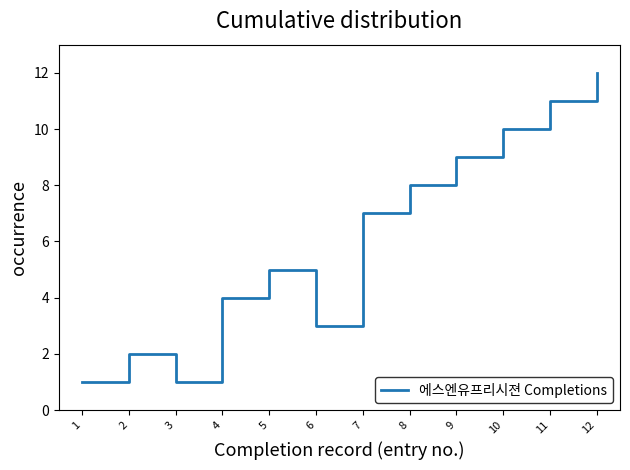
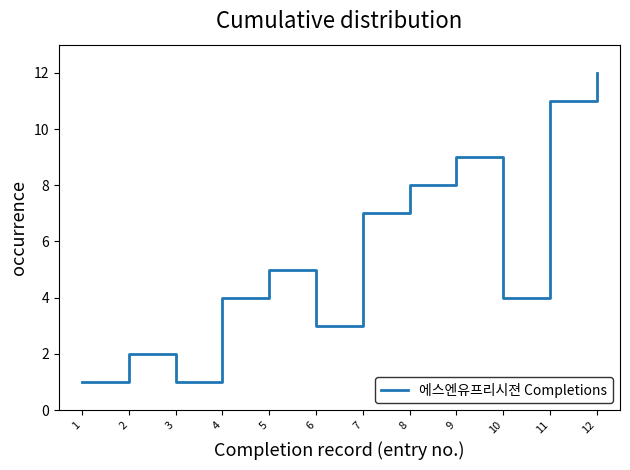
  {
    "1": 1,
    "2": 2,
    "3": 1,
    "4": 4,
    "5": 5,
    "6": 3,
    "7": 7,
    "8": 8,
    "9": 9,
-   "10": 10,
+   "10": 4,
    "11": 11,
    "12": 12
  }
